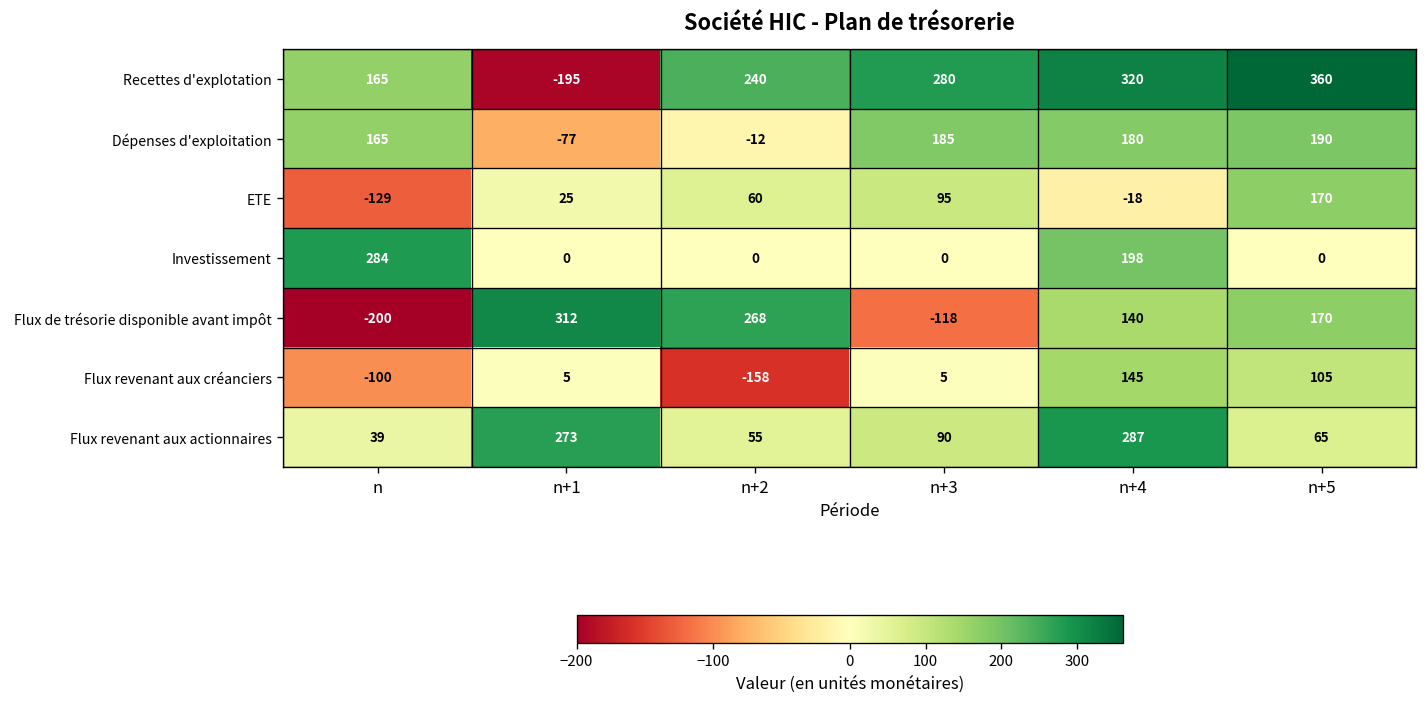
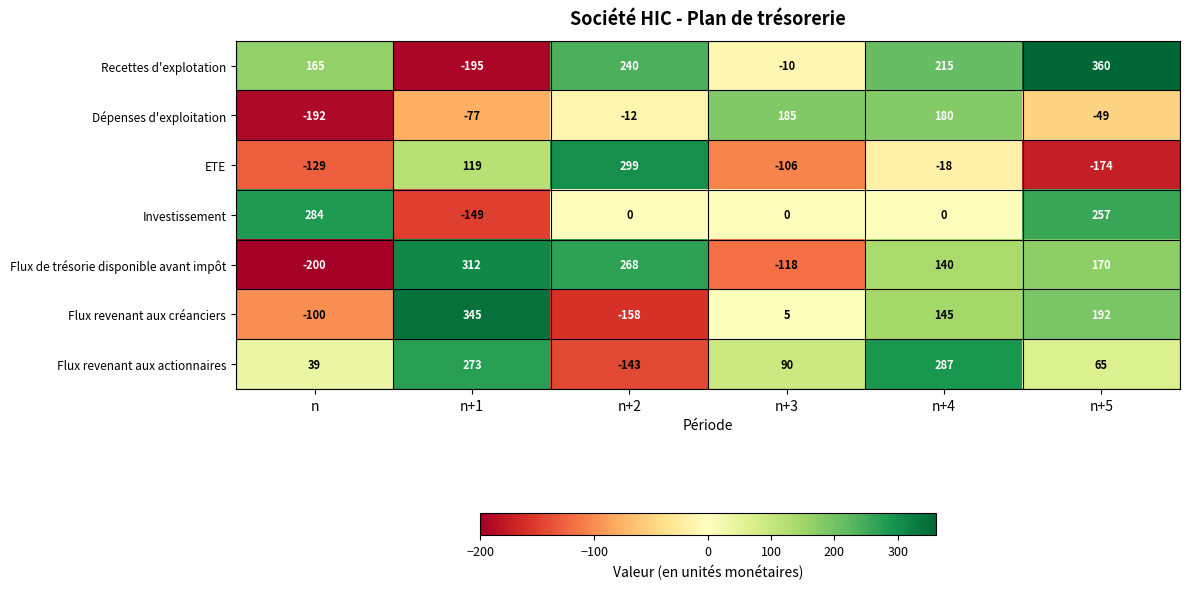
  {
    "Recettes d'explotation": {
      "n": 165,
      "n+1": -195,
      "n+2": 240,
-     "n+3": 280,
-     "n+4": 320,
+     "n+3": -10,
+     "n+4": 215,
      "n+5": 360
    },
    "Dépenses d'exploitation": {
-     "n": 165,
+     "n": -192,
      "n+1": -77,
      "n+2": -12,
      "n+3": 185,
      "n+4": 180,
-     "n+5": 190
+     "n+5": -49
    },
    "ETE": {
      "n": -129,
-     "n+1": 25,
-     "n+2": 60,
-     "n+3": 95,
+     "n+1": 119,
+     "n+2": 299,
+     "n+3": -106,
      "n+4": -18,
-     "n+5": 170
+     "n+5": -174
    },
    "Investissement": {
      "n": 284,
-     "n+1": 0,
+     "n+1": -149,
      "n+2": 0,
      "n+3": 0,
-     "n+4": 198,
-     "n+5": 0
+     "n+4": 0,
+     "n+5": 257
    },
    "Flux de trésorie disponible avant impôt": {
      "n": -200,
      "n+1": 312,
      "n+2": 268,
      "n+3": -118,
      "n+4": 140,
      "n+5": 170
    },
    "Flux revenant aux créanciers": {
      "n": -100,
-     "n+1": 5,
+     "n+1": 345,
      "n+2": -158,
      "n+3": 5,
      "n+4": 145,
-     "n+5": 105
+     "n+5": 192
    },
    "Flux revenant aux actionnaires": {
      "n": 39,
      "n+1": 273,
-     "n+2": 55,
+     "n+2": -143,
      "n+3": 90,
      "n+4": 287,
      "n+5": 65
    }
  }
